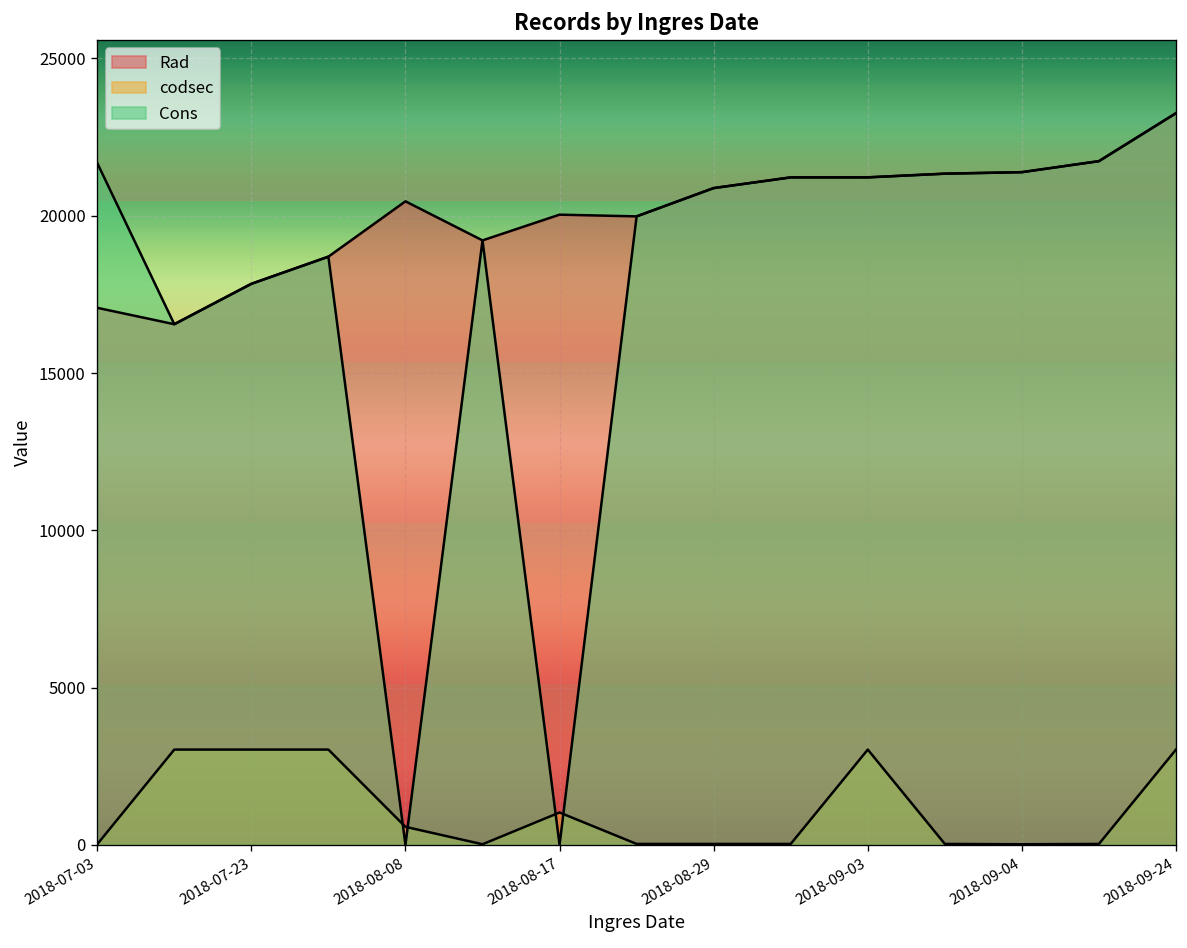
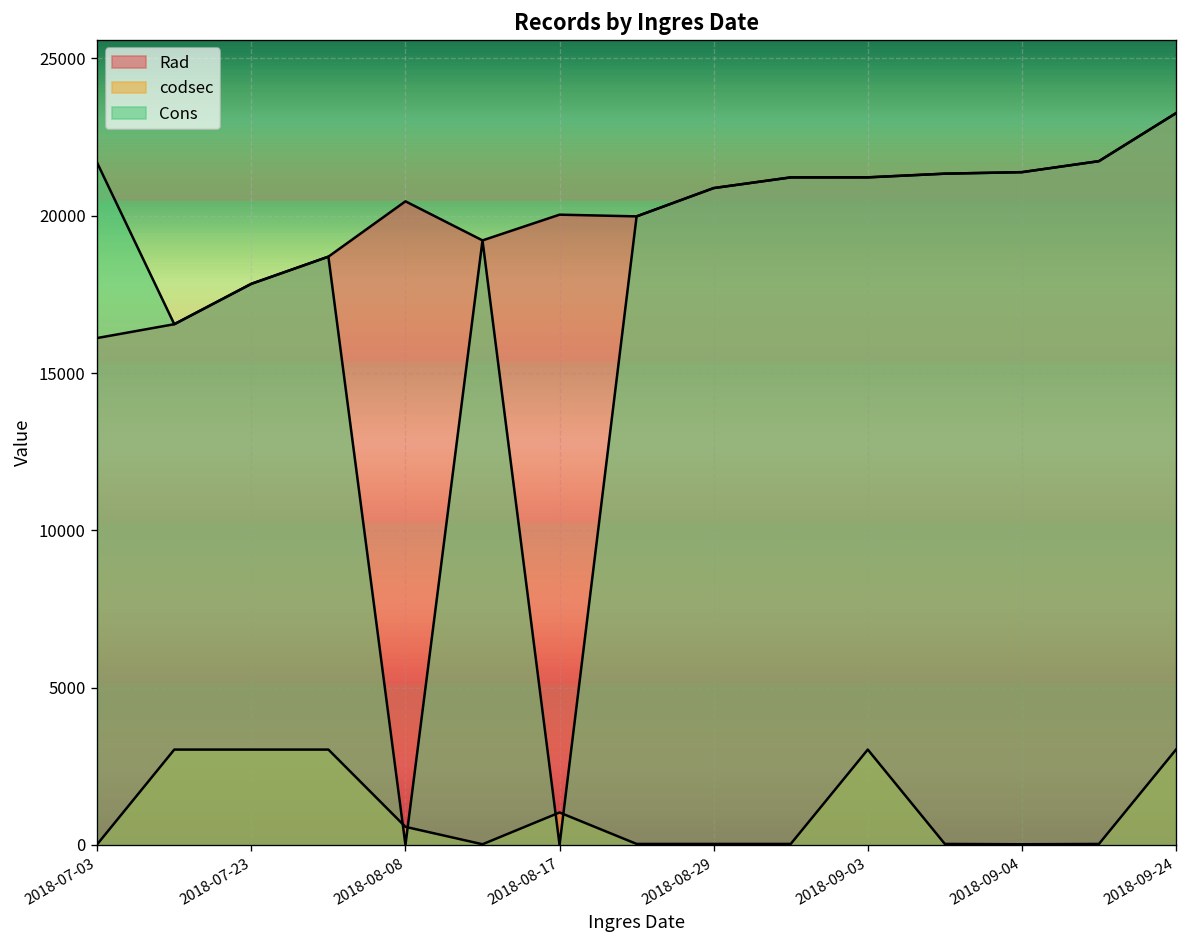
  {
    "Rad": {
-     "2018-07-03": 17100,
+     "2018-07-03": 16100,
      "2018-08-08": 20500
    },
    "codsec": {
      "2018-07-03": 0,
      "2018-07-23": 3000,
      "2018-08-08": 600
    },
    "Cons": {
      "2018-07-03": 21700,
      "2018-08-08": 0
    }
  }
